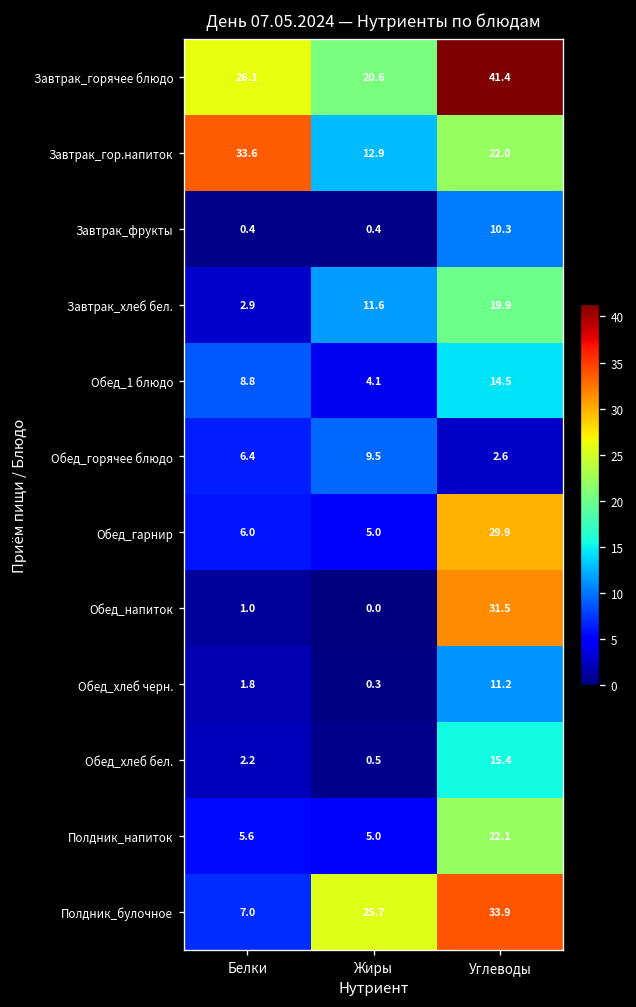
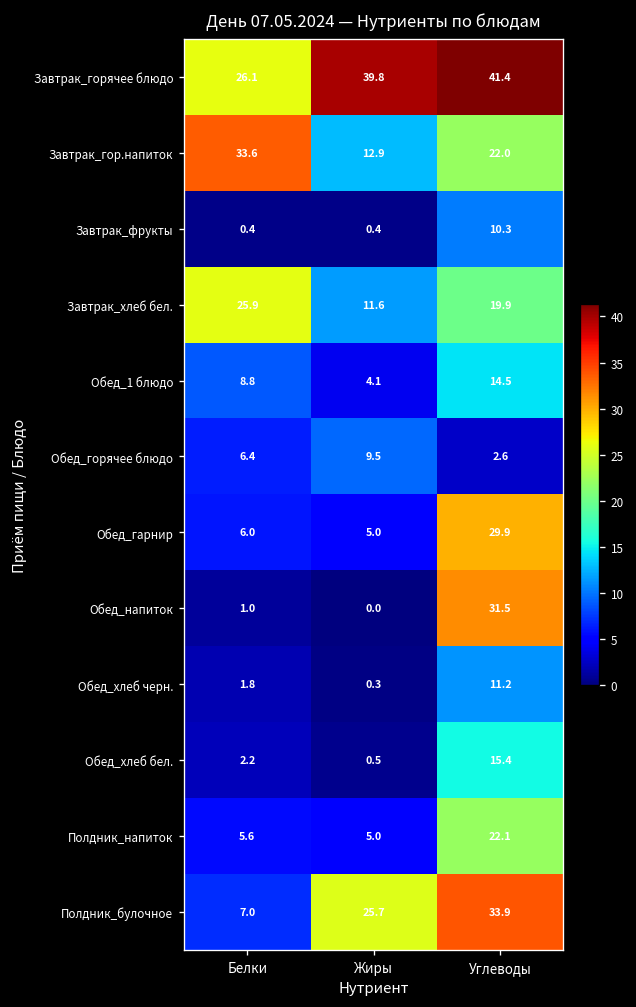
  {
    "Завтрак_горячее блюдо": {
      "Белки": 26.1,
-     "Жиры": 20.6,
+     "Жиры": 39.8,
      "Углеводы": 41.4
    },
    "Завтрак_гор.напиток": {
      "Белки": 33.6,
      "Жиры": 12.9,
      "Углеводы": 22.0
    },
    "Завтрак_фрукты": {
      "Белки": 0.4,
      "Жиры": 0.4,
      "Углеводы": 10.3
    },
    "Завтрак_хлеб бел.": {
-     "Белки": 2.9,
+     "Белки": 25.9,
      "Жиры": 11.6,
      "Углеводы": 19.9
    },
    "Обед_1 блюдо": {
      "Белки": 8.8,
      "Жиры": 4.1,
      "Углеводы": 14.5
    },
    "Обед_горячее блюдо": {
      "Белки": 6.4,
      "Жиры": 9.5,
      "Углеводы": 2.6
    },
    "Обед_гарнир": {
      "Белки": 6.0,
      "Жиры": 5.0,
      "Углеводы": 29.9
    },
    "Обед_напиток": {
      "Белки": 1.0,
      "Жиры": 0.0,
      "Углеводы": 31.5
    },
    "Обед_хлеб черн.": {
      "Белки": 1.8,
      "Жиры": 0.3,
      "Углеводы": 11.2
    },
    "Обед_хлеб бел.": {
      "Белки": 2.2,
      "Жиры": 0.5,
      "Углеводы": 15.4
    },
    "Полдник_напиток": {
      "Белки": 5.6,
      "Жиры": 5.0,
      "Углеводы": 22.1
    },
    "Полдник_булочное": {
      "Белки": 7.0,
      "Жиры": 25.7,
      "Углеводы": 33.9
    }
  }
